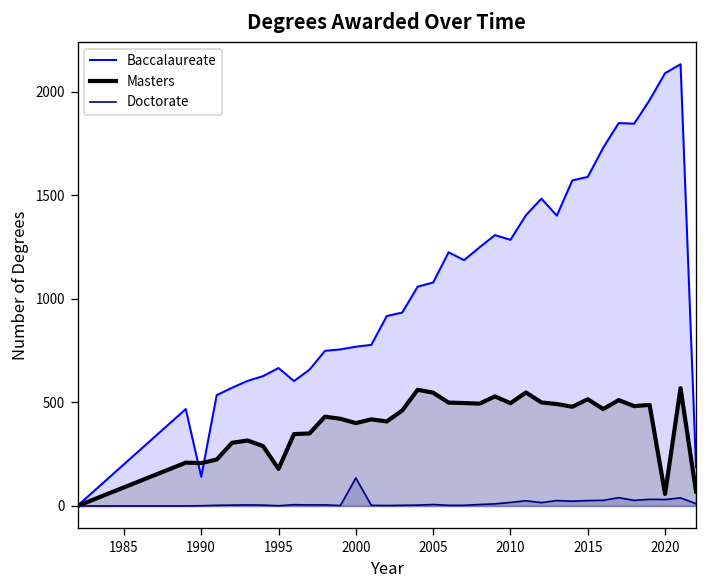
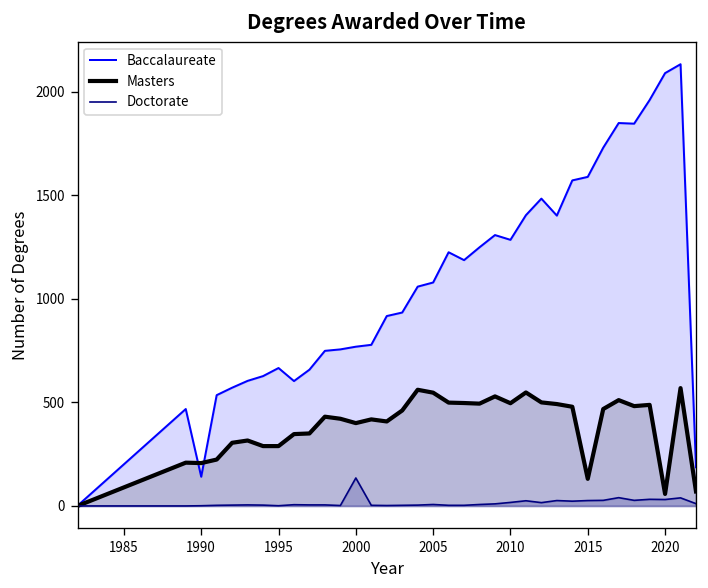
  {
    "Baccalaureate": {
      "1990": 140,
      "1995": 670,
      "2000": 770,
      "2005": 1080,
      "2010": 1290,
      "2015": 1590,
      "2020": 2090
    },
    "Masters": {
      "1990": 210,
-     "1995": 180,
+     "1995": 290,
      "2000": 400,
      "2005": 550,
      "2010": 500,
-     "2015": 520,
+     "2015": 130,
      "2020": 60
    },
    "Doctorate": {
      "1990": 0,
      "1995": 0,
      "2000": 140,
      "2005": 10,
      "2010": 20,
      "2015": 30,
      "2020": 30
    }
  }
